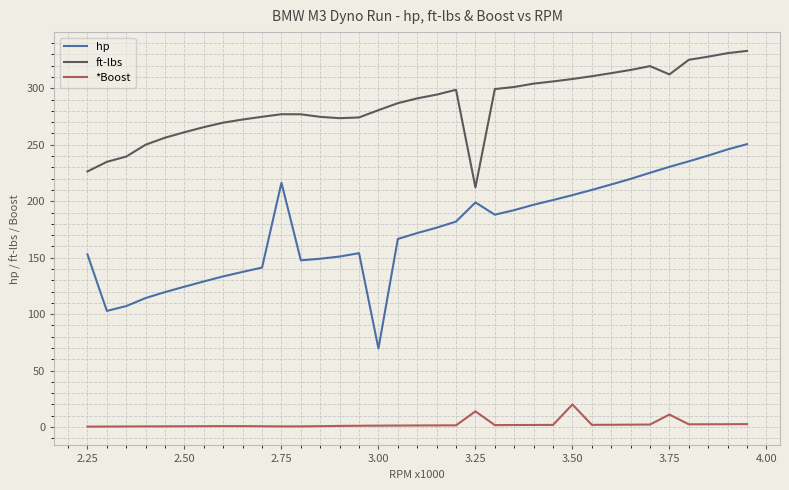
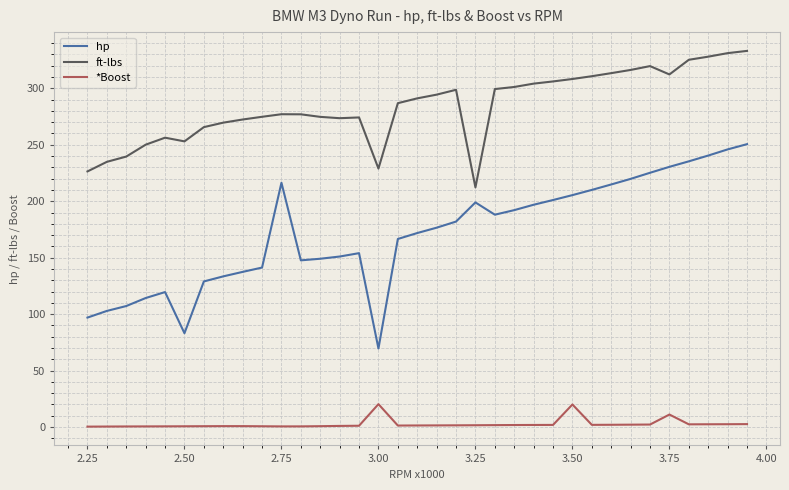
  {
    "hp": {
-     "2.25": 153,
-     "2.50": 124,
+     "2.25": 97,
+     "2.50": 83,
      "2.75": 216,
      "3.00": 70,
      "3.25": 199,
      "3.50": 205,
      "3.75": 230
    },
    "ft-lbs": {
      "2.25": 226,
-     "2.50": 261,
+     "2.50": 253,
      "2.75": 277,
-     "3.00": 281,
+     "3.00": 229,
      "3.25": 212,
      "3.50": 308,
      "3.75": 312
    },
    "*Boost": {
      "2.25": 0,
      "2.50": 1,
      "2.75": 1,
-     "3.00": 1,
-     "3.25": 14,
+     "3.00": 20,
+     "3.25": 2,
      "3.50": 20,
      "3.75": 11
    }
  }
